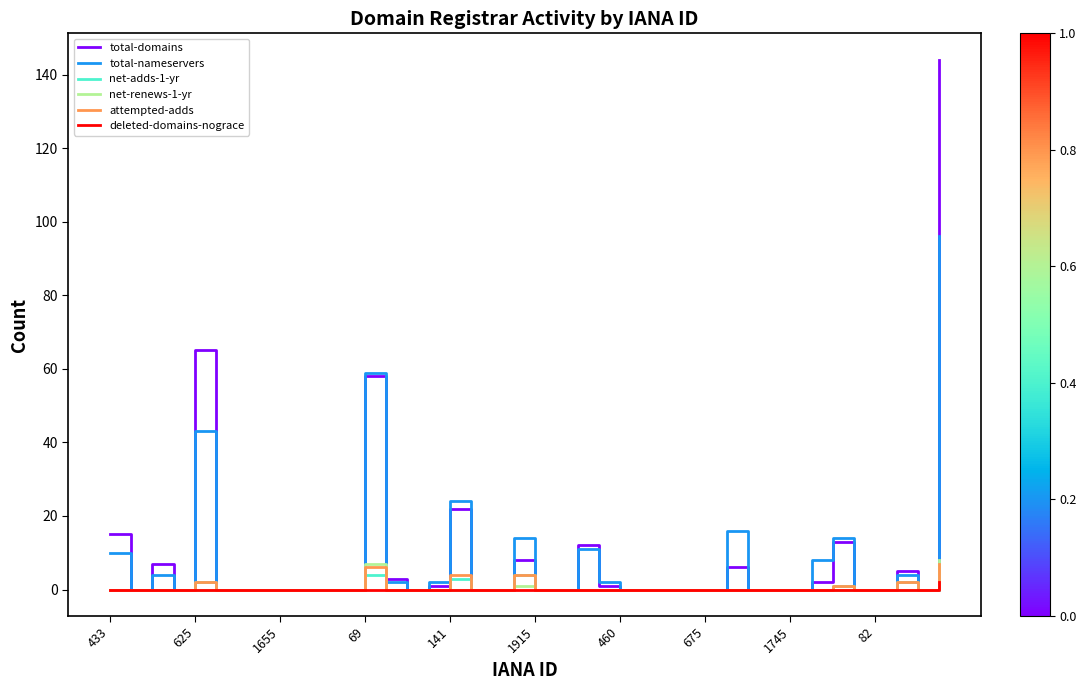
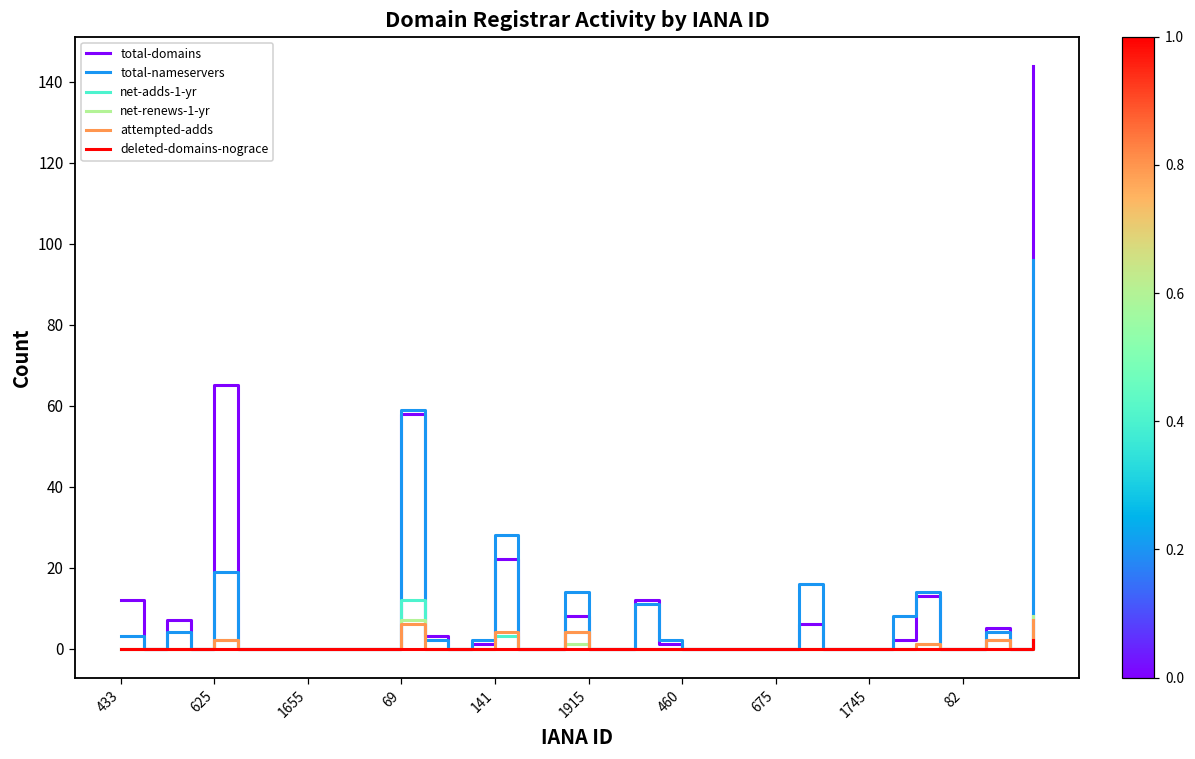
  {
    "total-domains": {
-     "433": 15,
+     "433": 12,
      "625": 65,
      "69": 58,
      "141": 22
    },
    "total-nameservers": {
-     "433": 10,
-     "625": 43,
+     "433": 3,
+     "625": 19,
      "69": 59,
-     "141": 24
+     "141": 28
    },
    "net-adds-1-yr": {
-     "69": 4,
+     "69": 12,
      "141": 3
    },
    "net-renews-1-yr": {
      "69": 7
    },
    "attempted-adds": {
      "69": 6,
      "141": 4
    },
    "deleted-domains-nograce": {
      "69": 0
    }
  }
